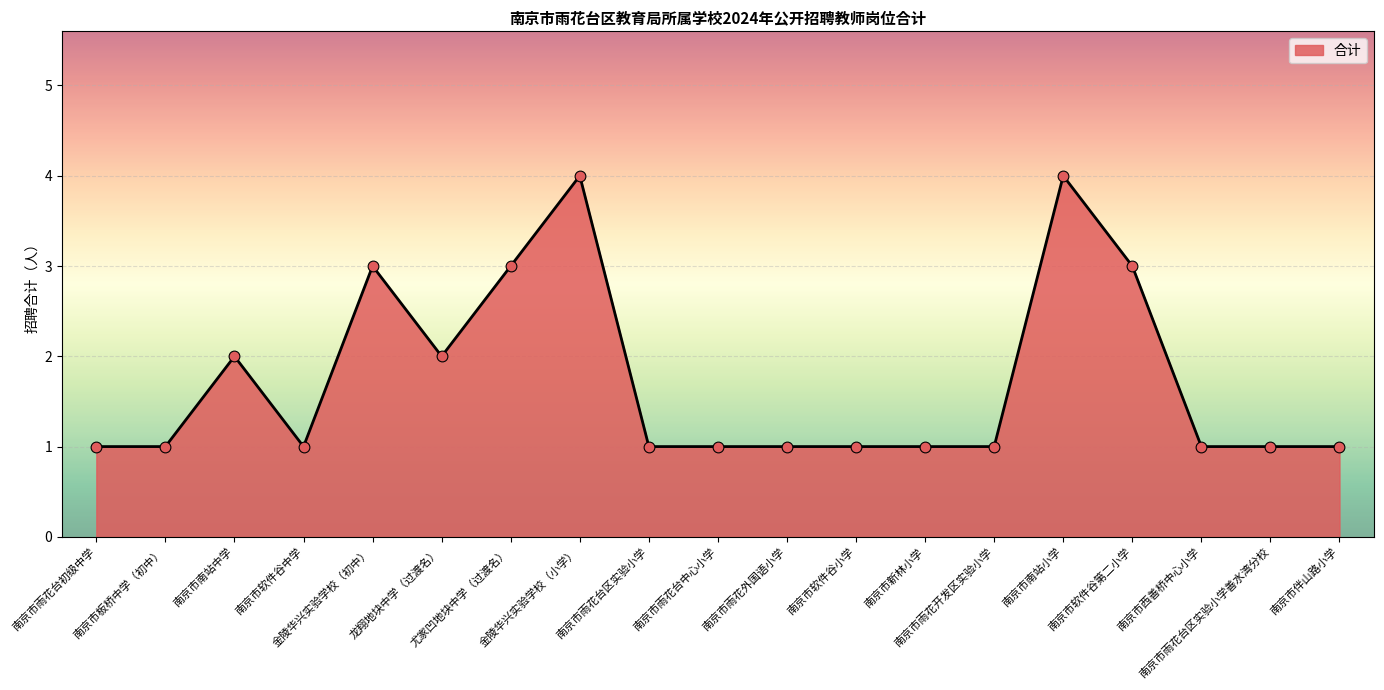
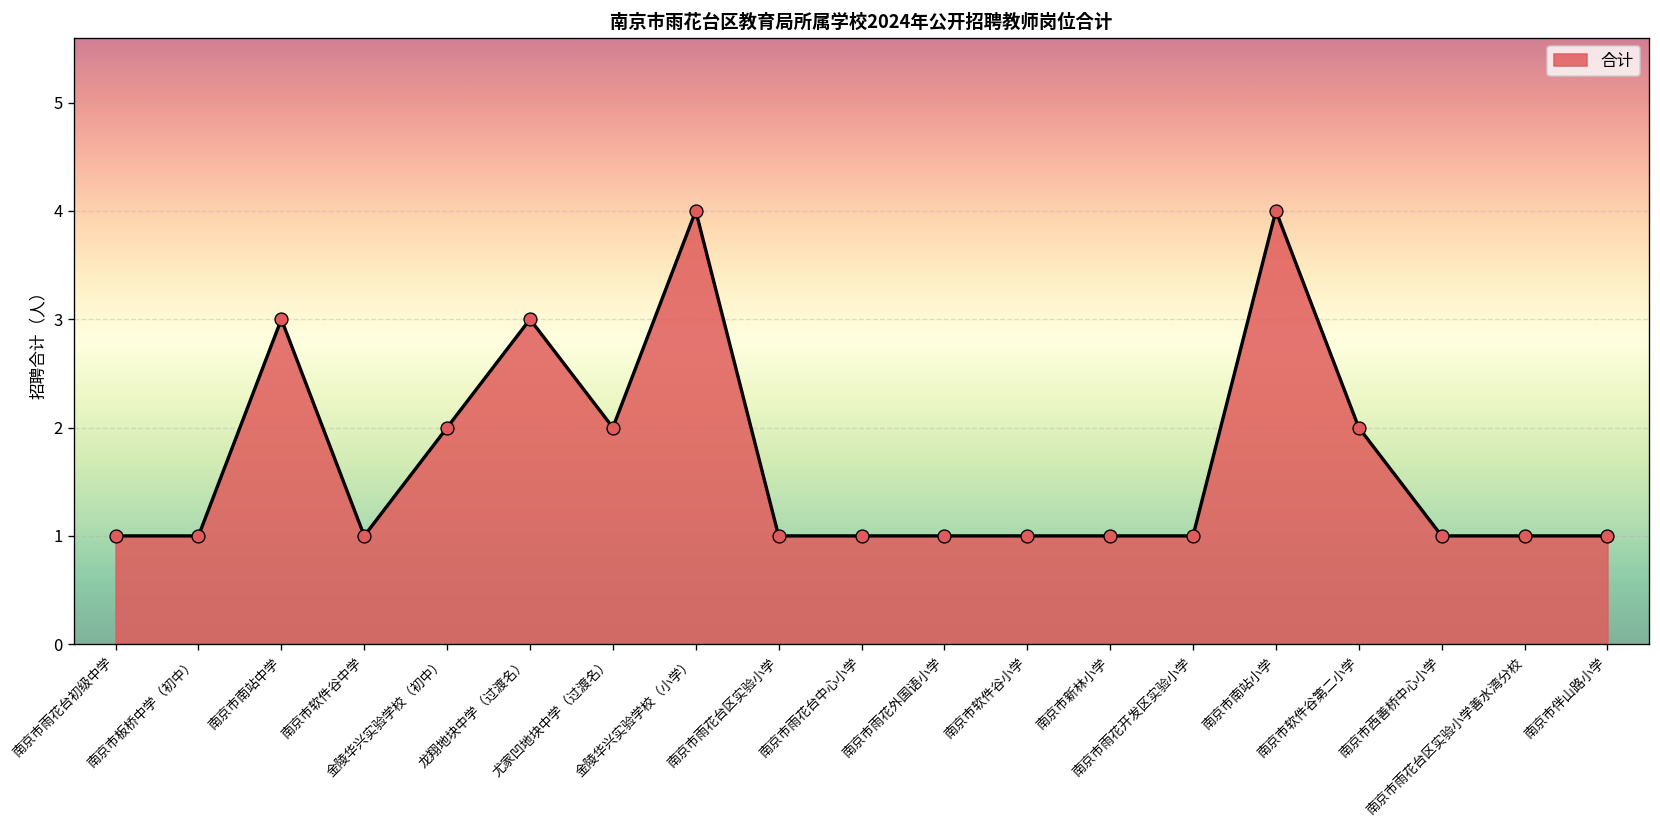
  {
    "南京市雨花台初级中学": 1,
    "南京市板桥中学（初中）": 1,
-   "南京市南站中学": 2,
+   "南京市南站中学": 3,
    "南京市软件谷中学": 1,
-   "金陵华兴实验学校（初中）": 3,
-   "龙翔地块中学（过渡名）": 2,
-   "尤家凹地块中学（过渡名）": 3,
+   "金陵华兴实验学校（初中）": 2,
+   "龙翔地块中学（过渡名）": 3,
+   "尤家凹地块中学（过渡名）": 2,
    "金陵华兴实验学校（小学）": 4,
    "南京市雨花台区实验小学": 1,
    "南京市雨花台中心小学": 1,
    "南京市雨花外国语小学": 1,
    "南京市软件谷小学": 1,
    "南京市新林小学": 1,
    "南京市雨花开发区实验小学": 1,
    "南京市南站小学": 4,
-   "南京市软件谷第二小学": 3,
+   "南京市软件谷第二小学": 2,
    "南京市西善桥中心小学": 1,
    "南京市雨花台区实验小学善水湾分校": 1,
    "南京市伴山路小学": 1
  }
